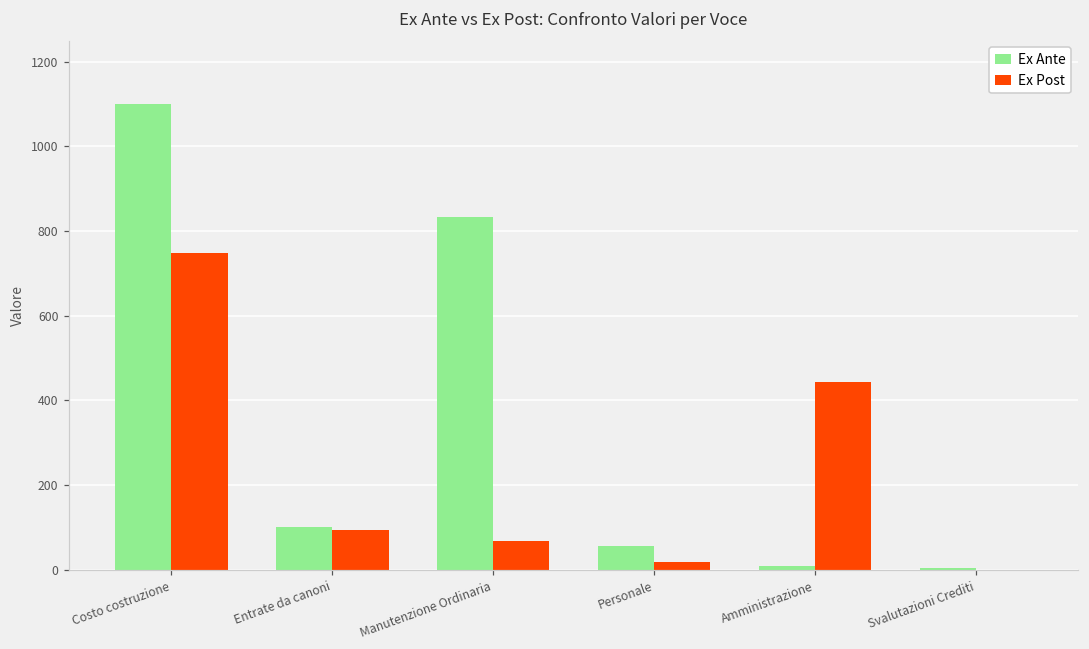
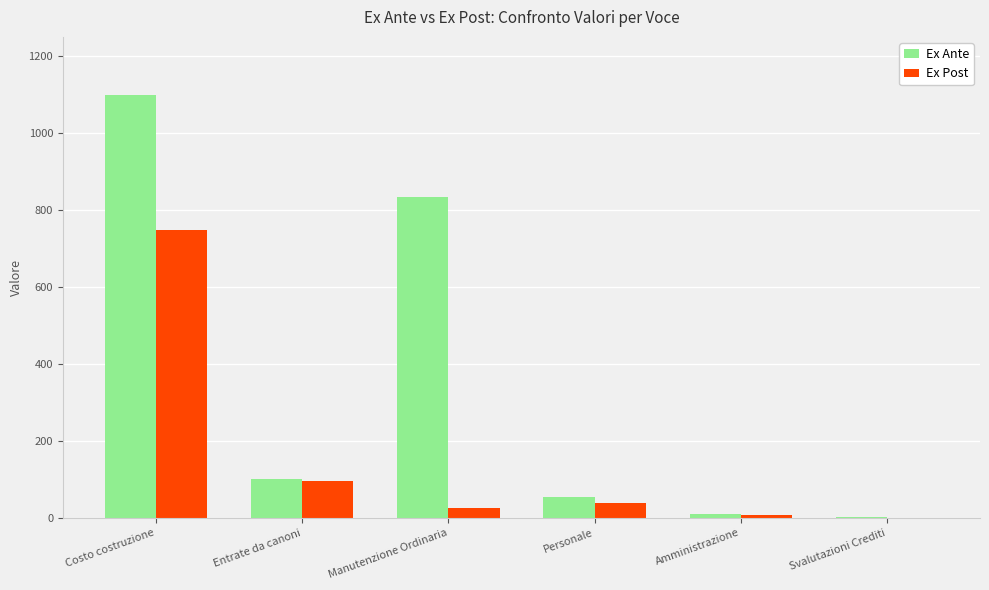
  {
    "Ex Ante": {
      "Costo costruzione": 1100,
      "Entrate da canoni": 100,
      "Manutenzione Ordinaria": 830,
      "Personale": 60,
      "Amministrazione": 10
    },
    "Ex Post": {
      "Costo costruzione": 750,
      "Entrate da canoni": 100,
-     "Manutenzione Ordinaria": 70,
-     "Personale": 20,
-     "Amministrazione": 440,
+     "Manutenzione Ordinaria": 30,
+     "Personale": 40,
+     "Amministrazione": 10,
      "Svalutazioni Crediti": 0
    }
  }
